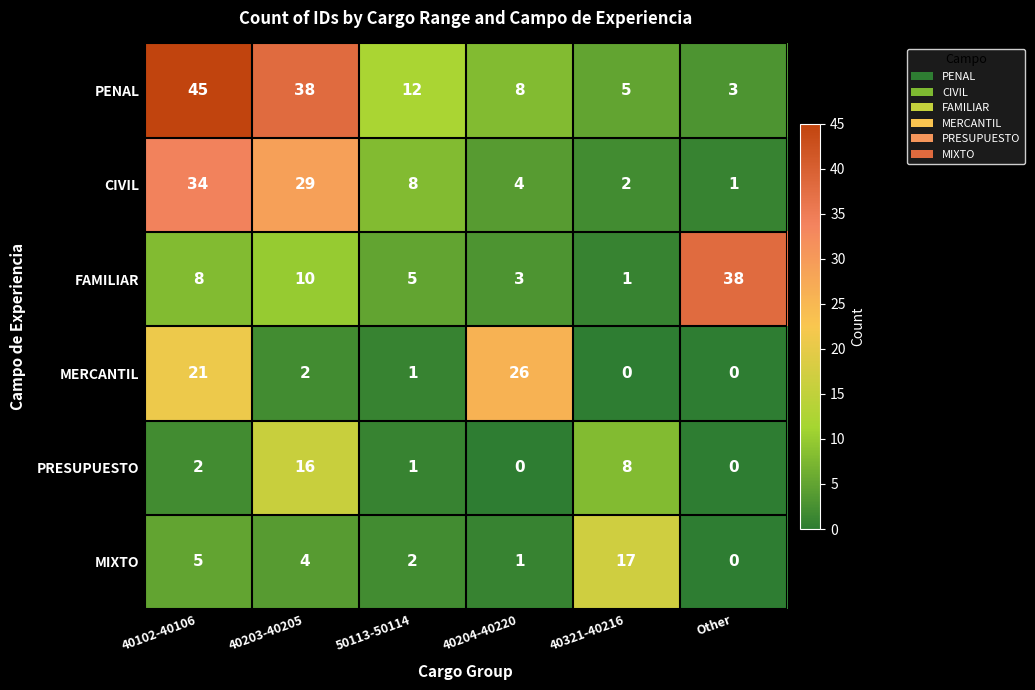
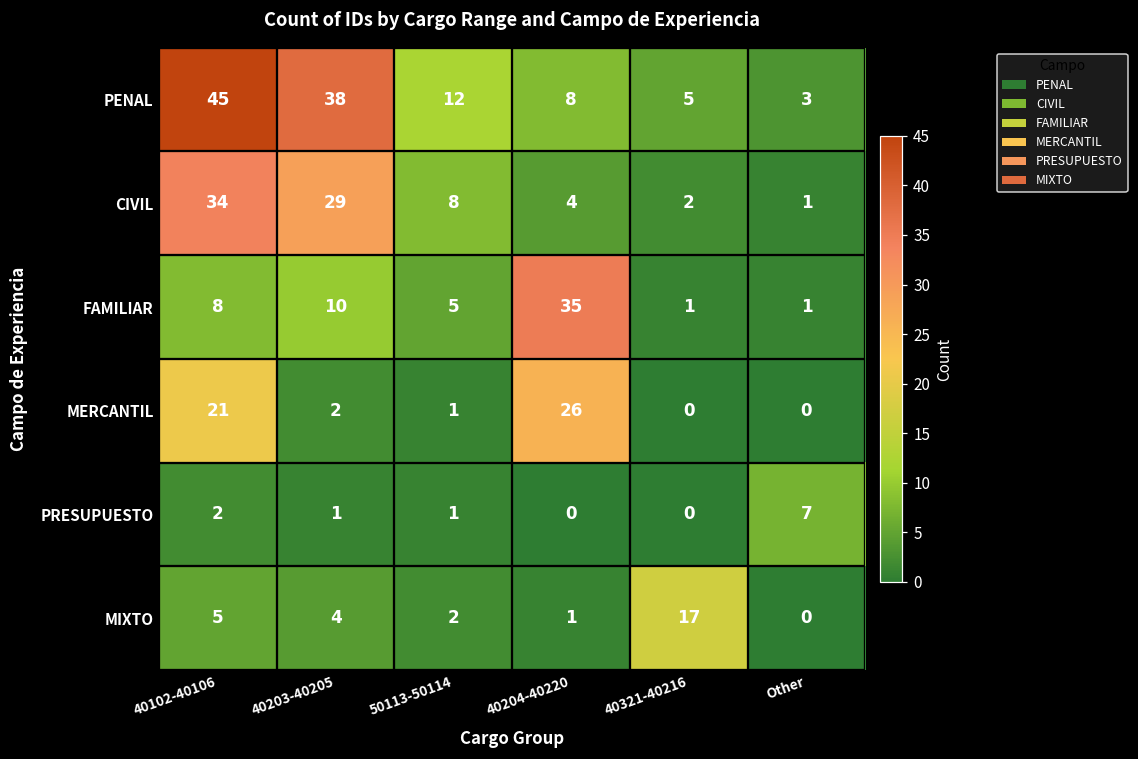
  {
    "PENAL": {
      "40102-40106": 45,
      "40203-40205": 38,
      "50113-50114": 12,
      "40204-40220": 8,
      "40321-40216": 5,
      "Other": 3
    },
    "CIVIL": {
      "40102-40106": 34,
      "40203-40205": 29,
      "50113-50114": 8,
      "40204-40220": 4,
      "40321-40216": 2,
      "Other": 1
    },
    "FAMILIAR": {
      "40102-40106": 8,
      "40203-40205": 10,
      "50113-50114": 5,
-     "40204-40220": 3,
+     "40204-40220": 35,
      "40321-40216": 1,
-     "Other": 38
+     "Other": 1
    },
    "MERCANTIL": {
      "40102-40106": 21,
      "40203-40205": 2,
      "50113-50114": 1,
      "40204-40220": 26,
      "40321-40216": 0,
      "Other": 0
    },
    "PRESUPUESTO": {
      "40102-40106": 2,
-     "40203-40205": 16,
+     "40203-40205": 1,
      "50113-50114": 1,
      "40204-40220": 0,
-     "40321-40216": 8,
-     "Other": 0
+     "40321-40216": 0,
+     "Other": 7
    },
    "MIXTO": {
      "40102-40106": 5,
      "40203-40205": 4,
      "50113-50114": 2,
      "40204-40220": 1,
      "40321-40216": 17,
      "Other": 0
    }
  }
